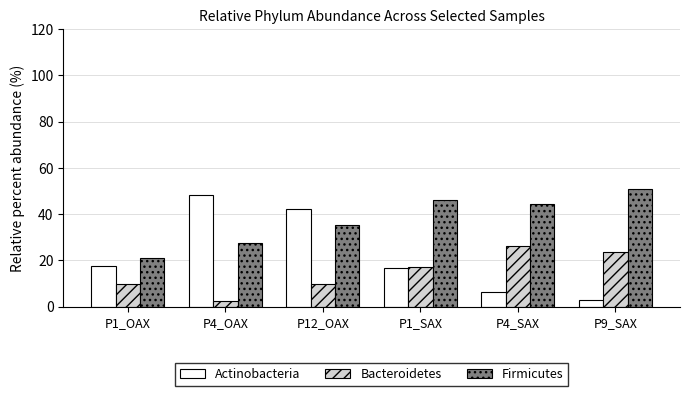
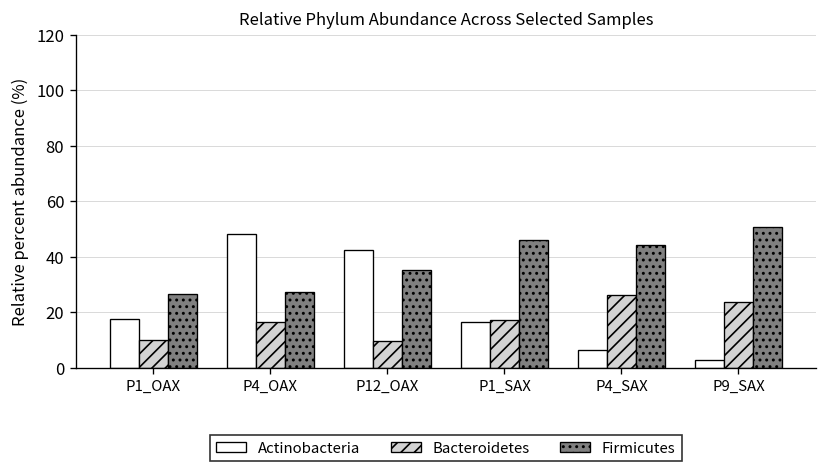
  {
    "Actinobacteria": {
      "P1_OAX": 18,
      "P4_OAX": 48,
      "P12_OAX": 42,
      "P1_SAX": 17,
      "P4_SAX": 6,
      "P9_SAX": 3
    },
    "Bacteroidetes": {
      "P1_OAX": 10,
-     "P4_OAX": 2,
+     "P4_OAX": 17,
      "P12_OAX": 10,
      "P1_SAX": 17,
      "P4_SAX": 26,
      "P9_SAX": 24
    },
    "Firmicutes": {
-     "P1_OAX": 21,
+     "P1_OAX": 26,
      "P4_OAX": 27,
      "P12_OAX": 35,
      "P1_SAX": 46,
      "P4_SAX": 44,
      "P9_SAX": 51
    }
  }
